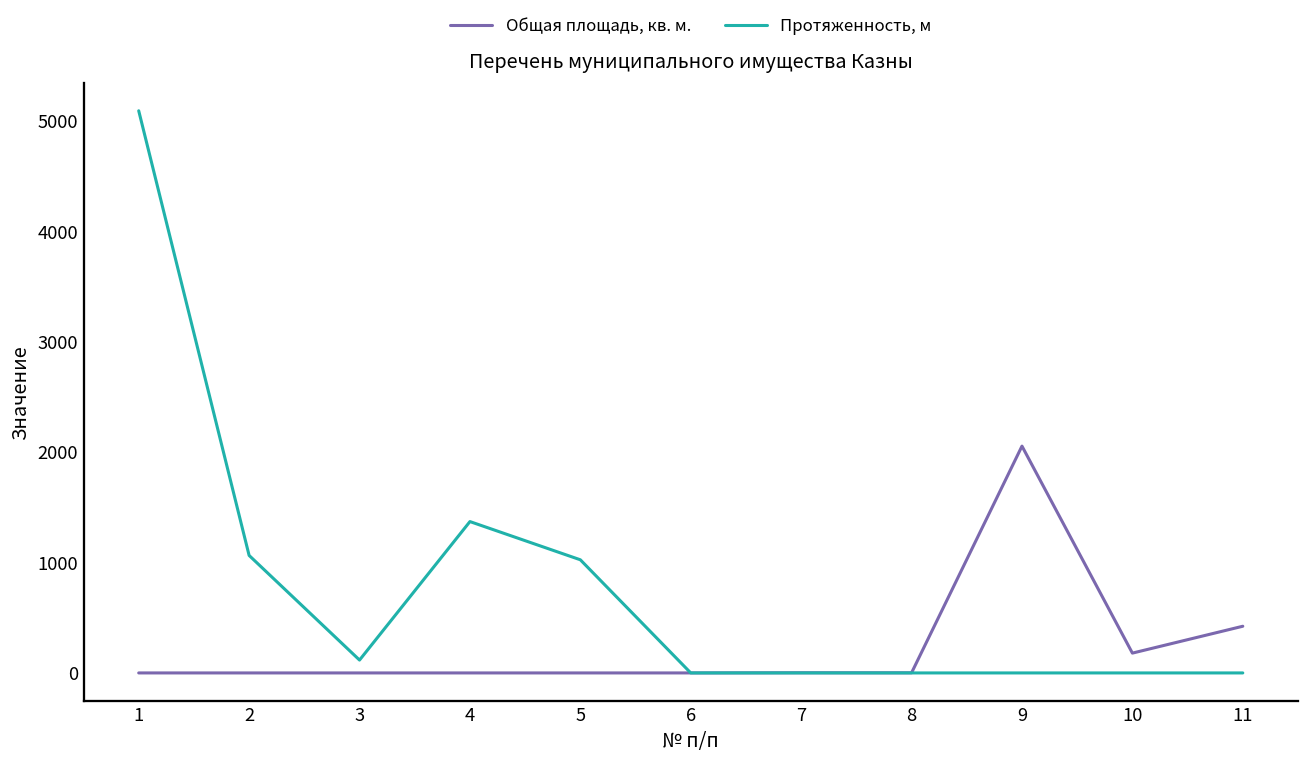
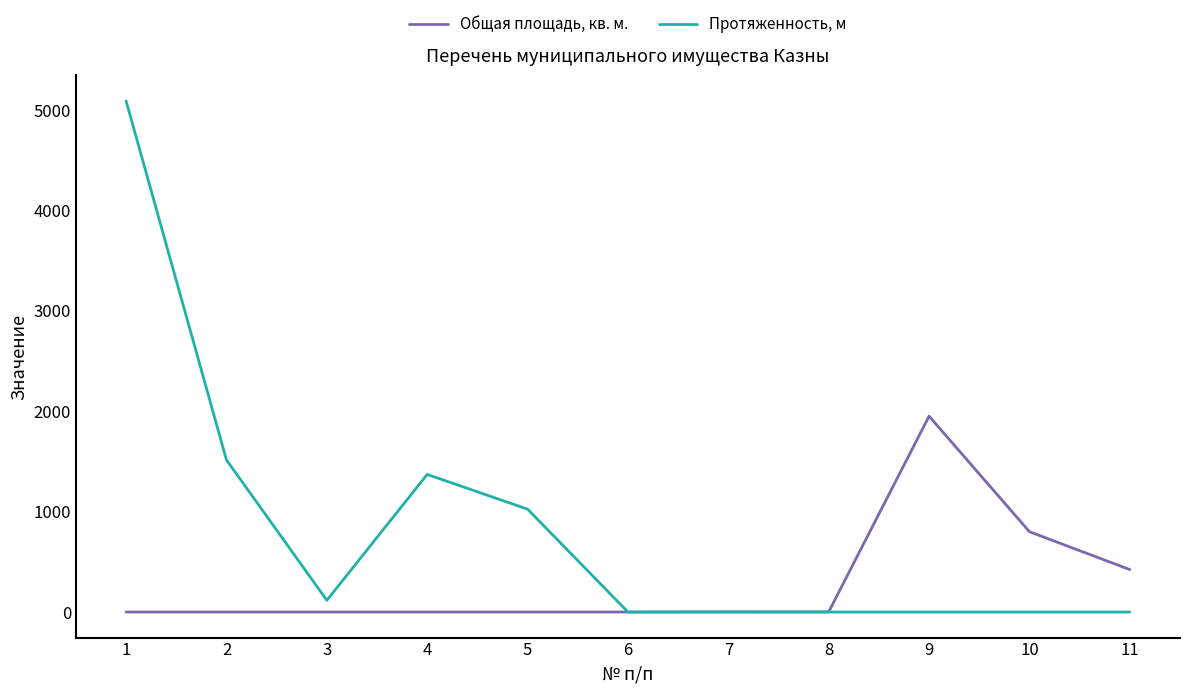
  {
    "Общая площадь, кв. м.": {
      "1": 0,
      "2": 0,
      "3": 0,
      "4": 0,
      "5": 0,
-     "9": 2050,
-     "10": 180,
+     "9": 1950,
+     "10": 800,
      "11": 420
    },
    "Протяженность, м": {
      "1": 5090,
-     "2": 1060,
+     "2": 1510,
      "3": 120,
      "4": 1370,
      "5": 1020,
      "9": 0,
      "10": 0,
      "11": 0
    }
  }
